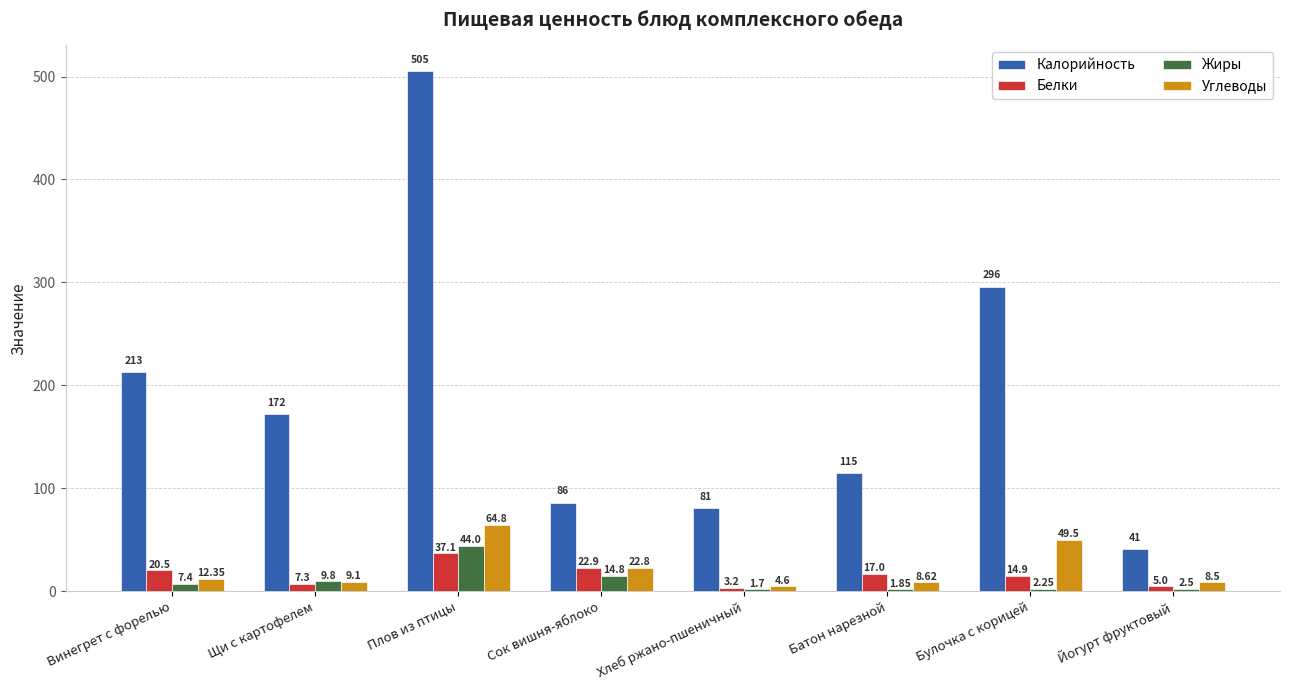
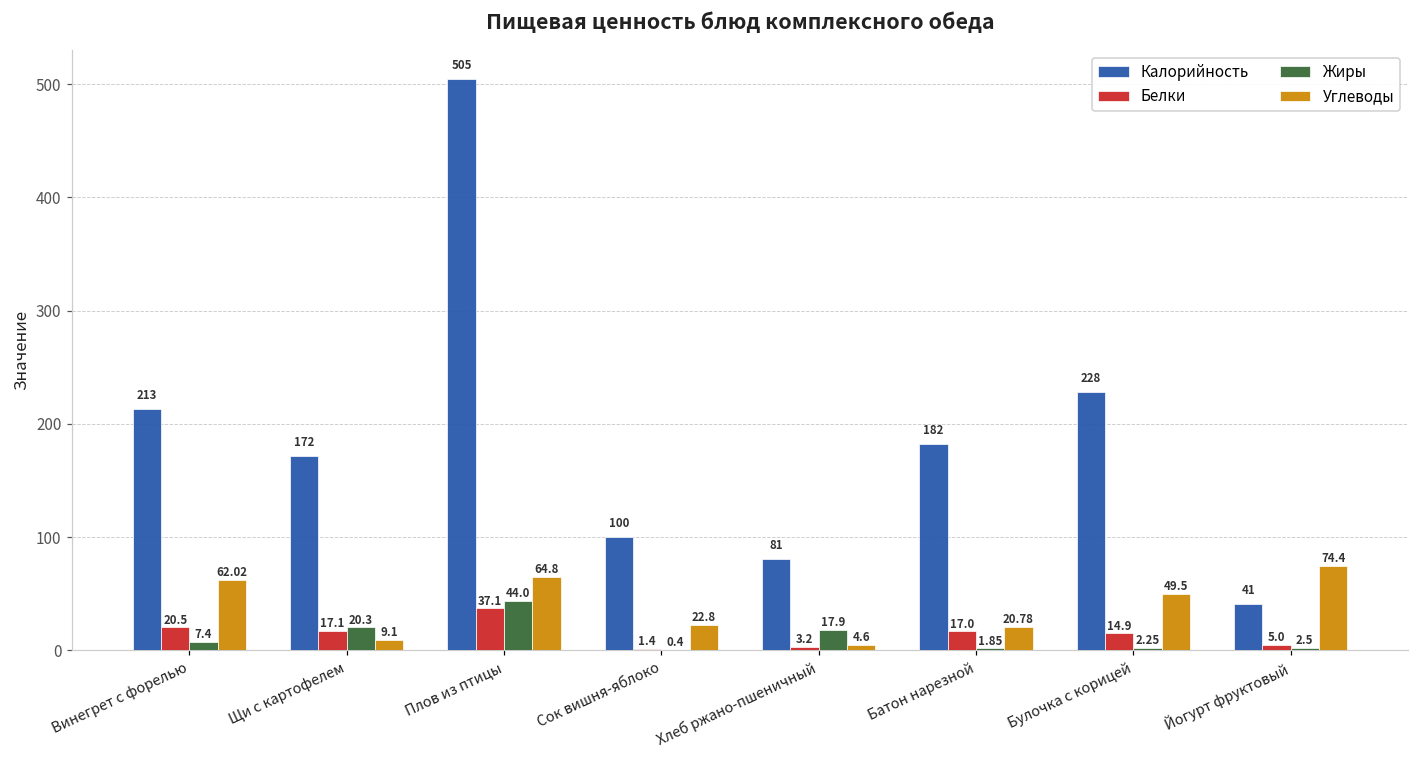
  {
    "Калорийность": {
      "Винегрет с форелью": 213,
      "Щи с картофелем": 172,
      "Плов из птицы": 505,
-     "Сок вишня-яблоко": 86,
+     "Сок вишня-яблоко": 100,
      "Хлеб ржано-пшеничный": 81,
-     "Батон нарезной": 115,
-     "Булочка с корицей": 296,
+     "Батон нарезной": 182,
+     "Булочка с корицей": 228,
      "Йогурт фруктовый": 41
    },
    "Белки": {
      "Винегрет с форелью": 20.5,
-     "Щи с картофелем": 7.3,
+     "Щи с картофелем": 17.1,
      "Плов из птицы": 37.1,
-     "Сок вишня-яблоко": 22.9,
+     "Сок вишня-яблоко": 1.4,
      "Хлеб ржано-пшеничный": 3.2,
      "Батон нарезной": 17.0,
      "Булочка с корицей": 14.9,
      "Йогурт фруктовый": 5.0
    },
    "Жиры": {
      "Винегрет с форелью": 7.4,
-     "Щи с картофелем": 9.8,
+     "Щи с картофелем": 20.3,
      "Плов из птицы": 44.0,
-     "Сок вишня-яблоко": 14.8,
-     "Хлеб ржано-пшеничный": 1.7,
+     "Сок вишня-яблоко": 0.4,
+     "Хлеб ржано-пшеничный": 17.9,
      "Батон нарезной": 1.85,
      "Булочка с корицей": 2.25,
      "Йогурт фруктовый": 2.5
    },
    "Углеводы": {
-     "Винегрет с форелью": 12.35,
+     "Винегрет с форелью": 62.02,
      "Щи с картофелем": 9.1,
      "Плов из птицы": 64.8,
      "Сок вишня-яблоко": 22.8,
      "Хлеб ржано-пшеничный": 4.6,
-     "Батон нарезной": 8.62,
+     "Батон нарезной": 20.78,
      "Булочка с корицей": 49.5,
-     "Йогурт фруктовый": 8.5
+     "Йогурт фруктовый": 74.4
    }
  }
